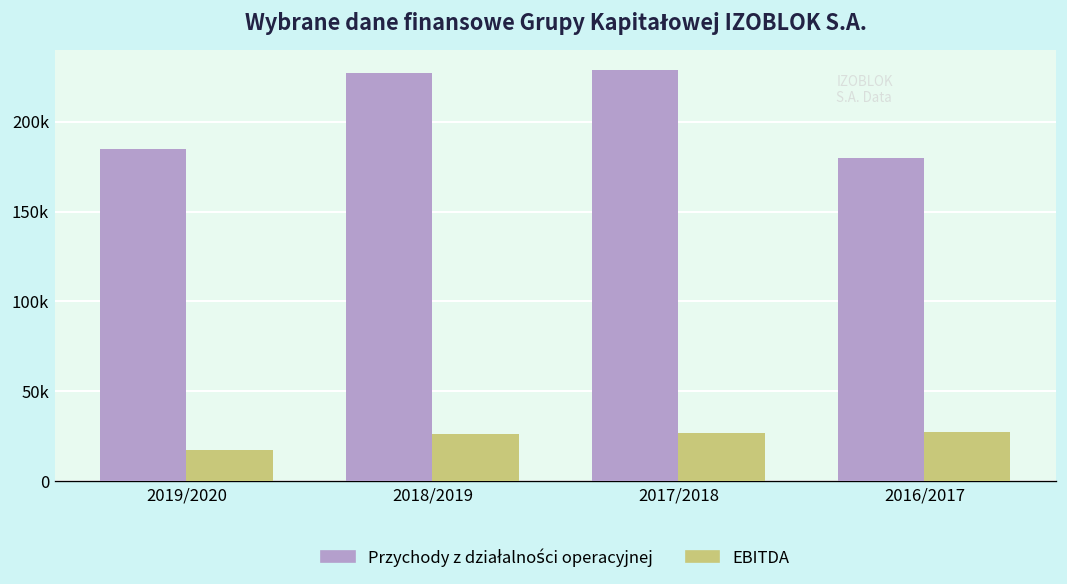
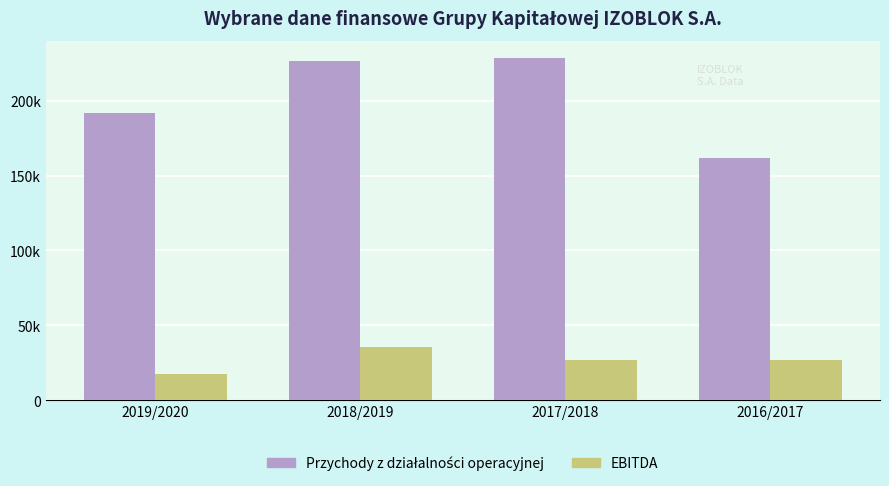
  {
    "Przychody z działalności operacyjnej": {
-     "2019/2020": 185000,
+     "2019/2020": 192000,
      "2018/2019": 227000,
      "2017/2018": 229000,
-     "2016/2017": 180000
+     "2016/2017": 162000
    },
    "EBITDA": {
      "2019/2020": 17000,
-     "2018/2019": 26000,
+     "2018/2019": 36000,
      "2017/2018": 27000,
      "2016/2017": 27000
    }
  }
